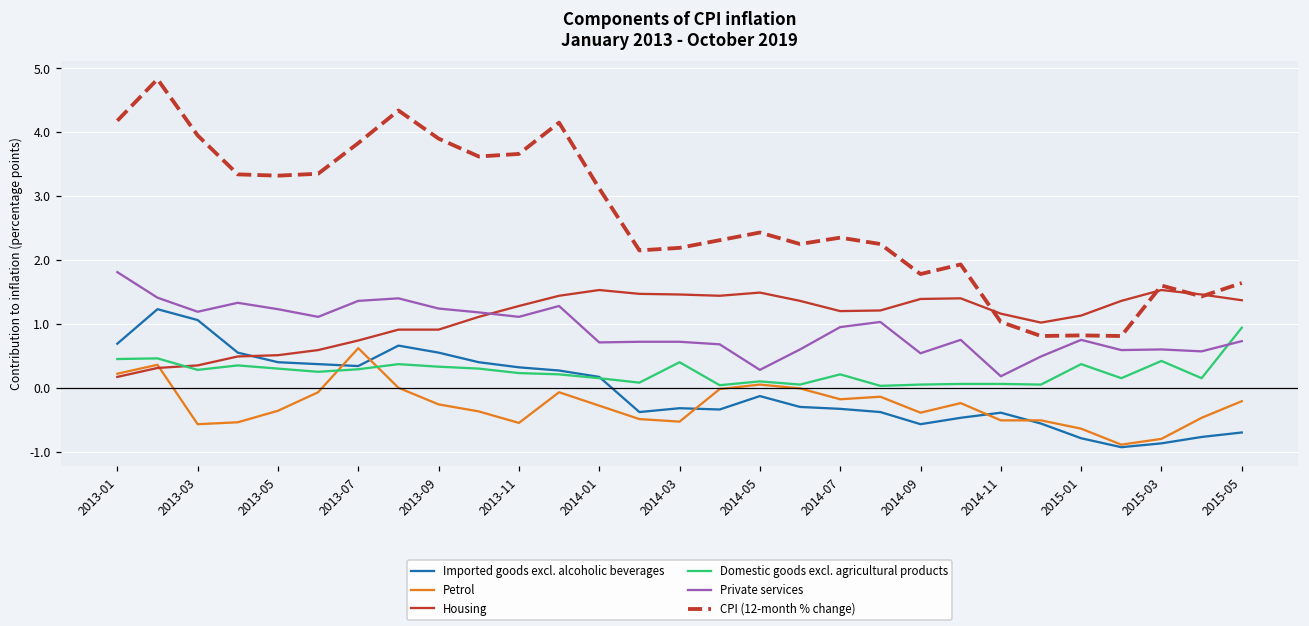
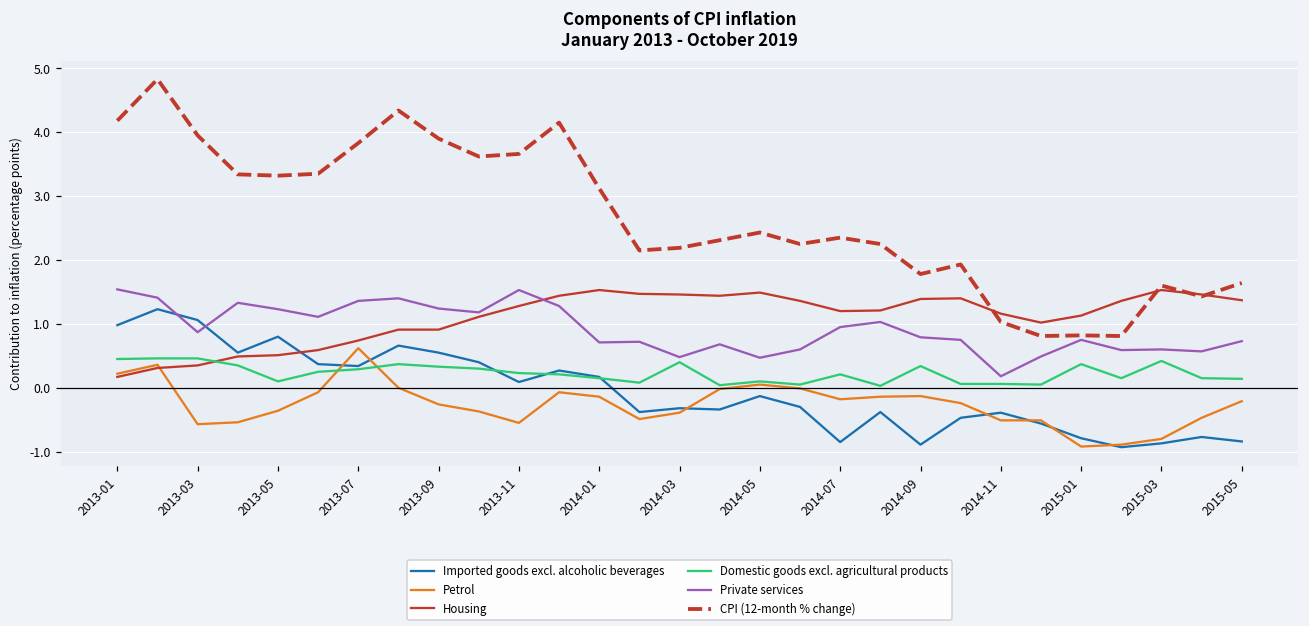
  {
    "Imported goods excl. alcoholic beverages": {
-     "2013-01": 0.7,
+     "2013-01": 1.0,
      "2013-03": 1.1,
-     "2013-05": 0.4,
+     "2013-05": 0.8,
      "2013-07": 0.3,
      "2013-09": 0.6,
-     "2013-11": 0.3,
+     "2013-11": 0.1,
      "2014-03": -0.3,
      "2014-05": -0.1,
-     "2014-07": -0.3,
-     "2014-09": -0.6,
+     "2014-07": -0.9,
+     "2014-09": -0.9,
      "2014-11": -0.4,
      "2015-01": -0.8,
      "2015-03": -0.9,
-     "2015-05": -0.7
+     "2015-05": -0.8
    },
    "Petrol": {
      "2013-01": 0.2,
      "2013-03": -0.6,
      "2013-05": -0.4,
      "2013-07": 0.6,
      "2013-09": -0.3,
      "2013-11": -0.6,
-     "2014-01": -0.3,
-     "2014-03": -0.5,
+     "2014-01": -0.1,
+     "2014-03": -0.4,
      "2014-05": 0.1,
      "2014-07": -0.2,
-     "2014-09": -0.4,
+     "2014-09": -0.1,
      "2014-11": -0.5,
-     "2015-01": -0.6,
+     "2015-01": -0.9,
      "2015-03": -0.8,
      "2015-05": -0.2
    },
    "Domestic goods excl. agricultural products": {
      "2013-01": 0.5,
-     "2013-03": 0.3,
-     "2013-05": 0.3,
+     "2013-03": 0.5,
+     "2013-05": 0.1,
      "2013-07": 0.3,
      "2013-09": 0.3,
      "2013-11": 0.2,
      "2014-03": 0.4,
      "2014-05": 0.1,
      "2014-07": 0.2,
-     "2014-09": 0.1,
+     "2014-09": 0.3,
      "2014-11": 0.1,
      "2015-01": 0.4,
      "2015-03": 0.4,
-     "2015-05": 0.9
+     "2015-05": 0.1
    },
    "Private services": {
-     "2013-01": 1.8,
-     "2013-03": 1.2,
+     "2013-01": 1.5,
+     "2013-03": 0.9,
      "2013-05": 1.2,
      "2013-07": 1.4,
      "2013-09": 1.2,
-     "2013-11": 1.1,
+     "2013-11": 1.5,
      "2014-01": 0.7,
-     "2014-03": 0.7,
-     "2014-05": 0.3,
+     "2014-03": 0.5,
+     "2014-05": 0.5,
      "2014-07": 1.0,
-     "2014-09": 0.5,
+     "2014-09": 0.8,
      "2014-11": 0.2,
      "2015-01": 0.8,
      "2015-03": 0.6,
      "2015-05": 0.7
    }
  }
